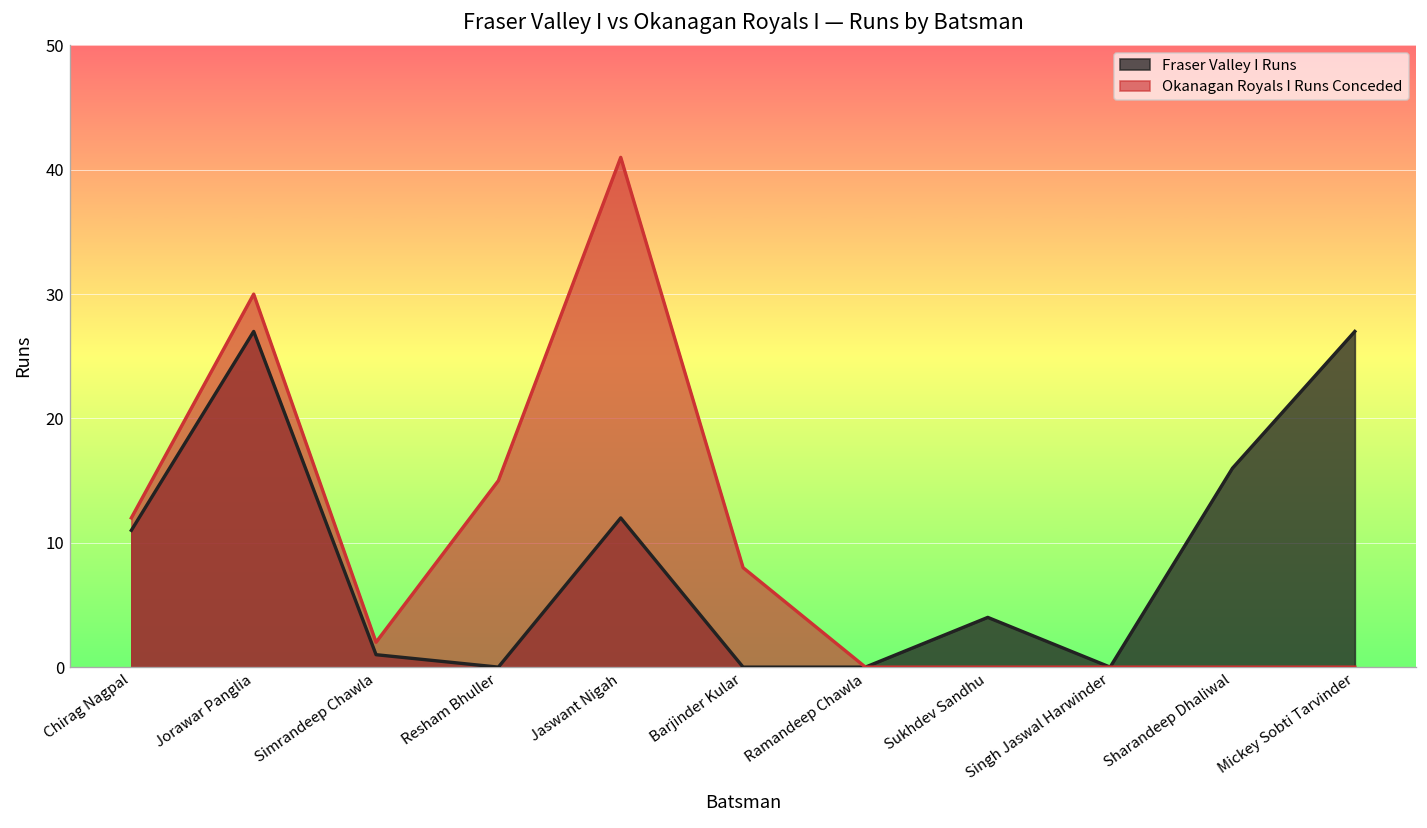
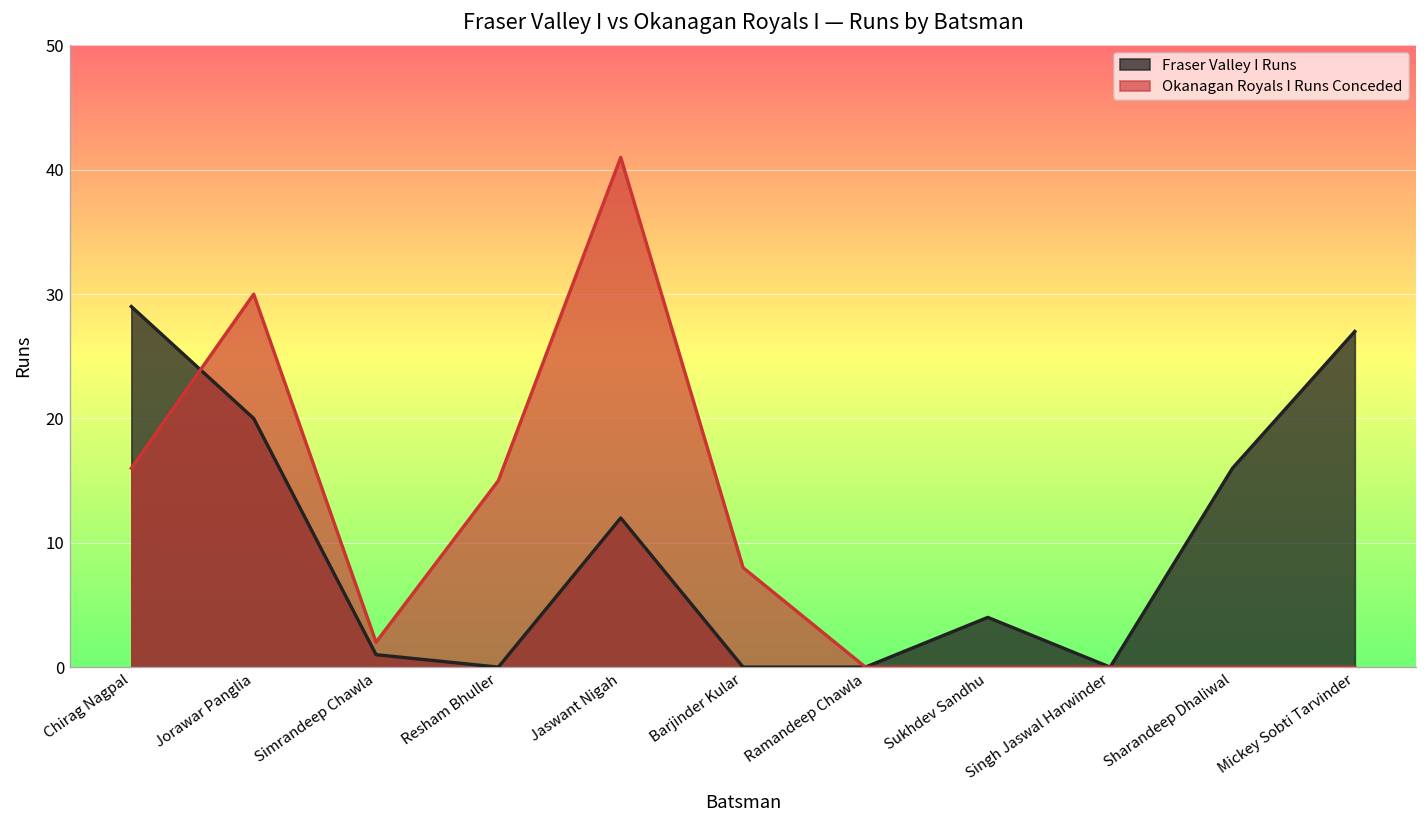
  {
    "Fraser Valley I Runs": {
-     "Chirag Nagpal": 11,
-     "Jorawar Panglia": 27,
+     "Chirag Nagpal": 29,
+     "Jorawar Panglia": 20,
      "Simrandeep Chawla": 1,
      "Resham Bhuller": 0,
      "Jaswant Nigah": 12,
      "Barjinder Kular": 0,
      "Sukhdev Sandhu": 4,
      "Sharandeep Dhaliwal": 16,
      "Mickey Sobti Tarvinder": 27
    },
    "Okanagan Royals I Runs Conceded": {
-     "Chirag Nagpal": 12,
+     "Chirag Nagpal": 16,
      "Jorawar Panglia": 30,
      "Simrandeep Chawla": 2,
      "Resham Bhuller": 15,
      "Jaswant Nigah": 41,
      "Barjinder Kular": 8,
      "Sukhdev Sandhu": 0,
      "Sharandeep Dhaliwal": 0,
      "Mickey Sobti Tarvinder": 0
    }
  }
